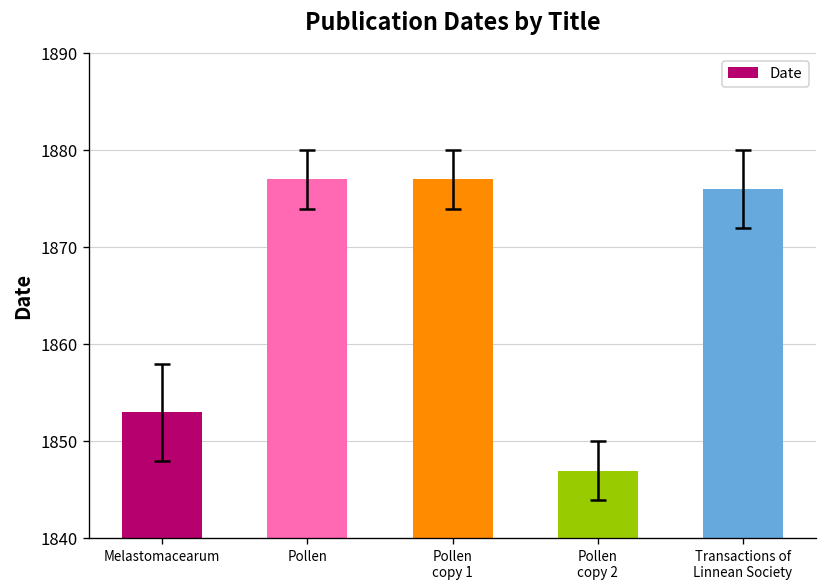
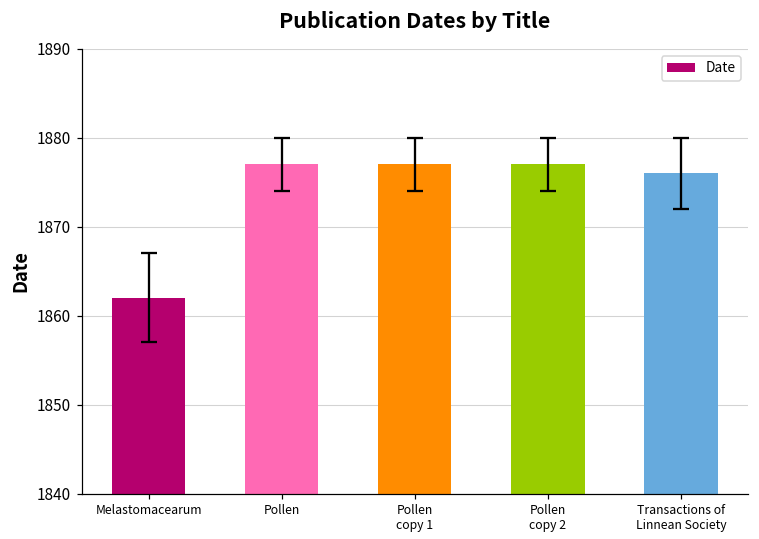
  {
    "Date": {
-     "Melastomacearum": 1853,
+     "Melastomacearum": 1862,
      "Pollen": 1877,
      "Pollen copy 1": 1877,
-     "Pollen copy 2": 1847,
+     "Pollen copy 2": 1877,
      "Transactions of Linnean Society": 1876
    }
  }
